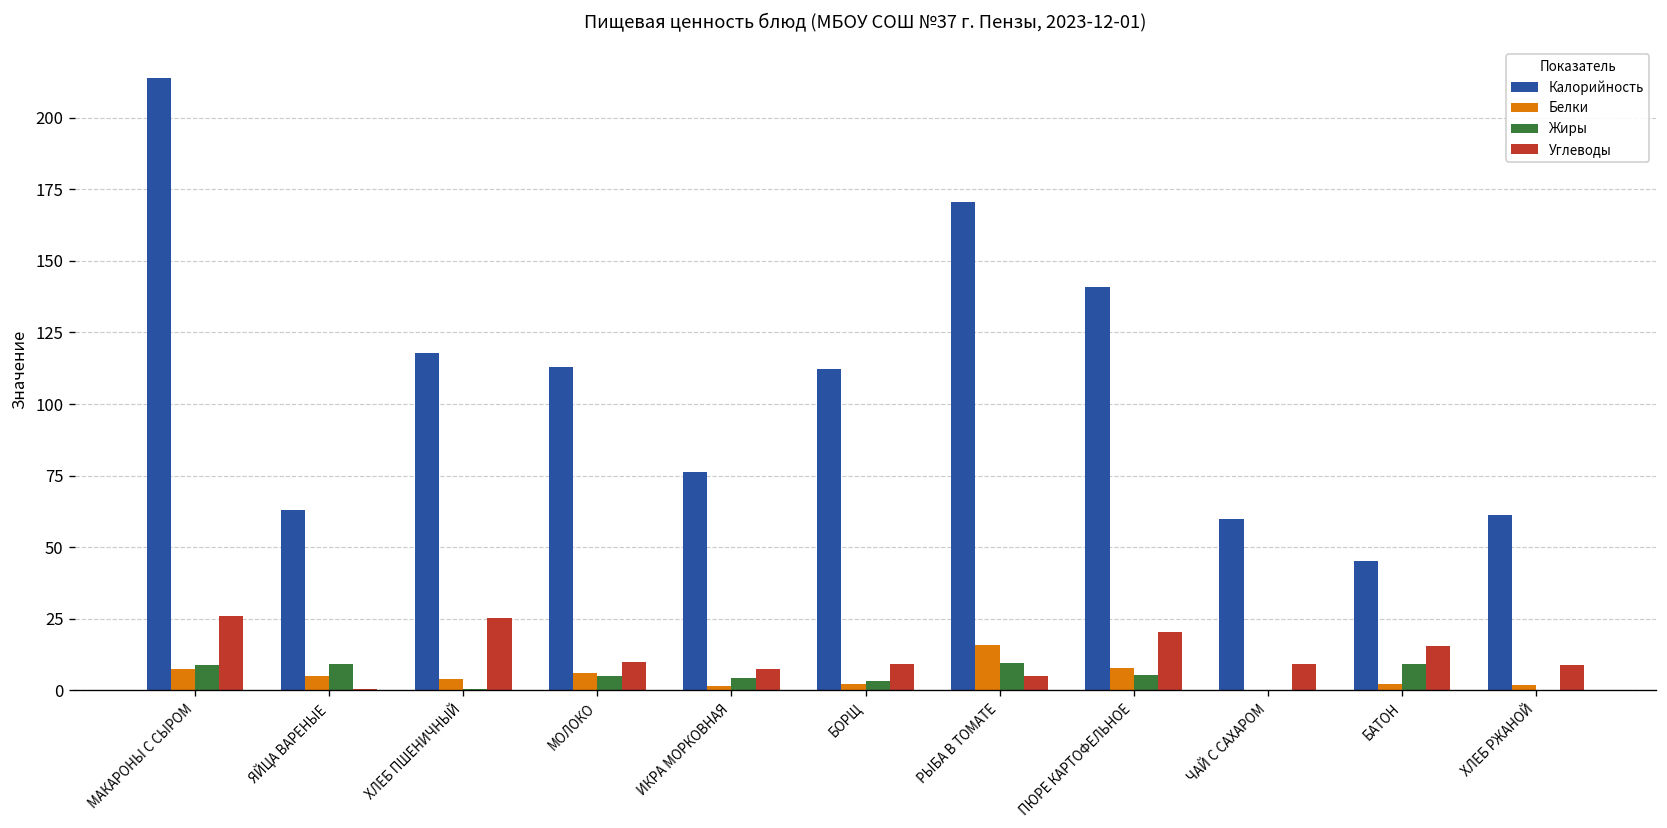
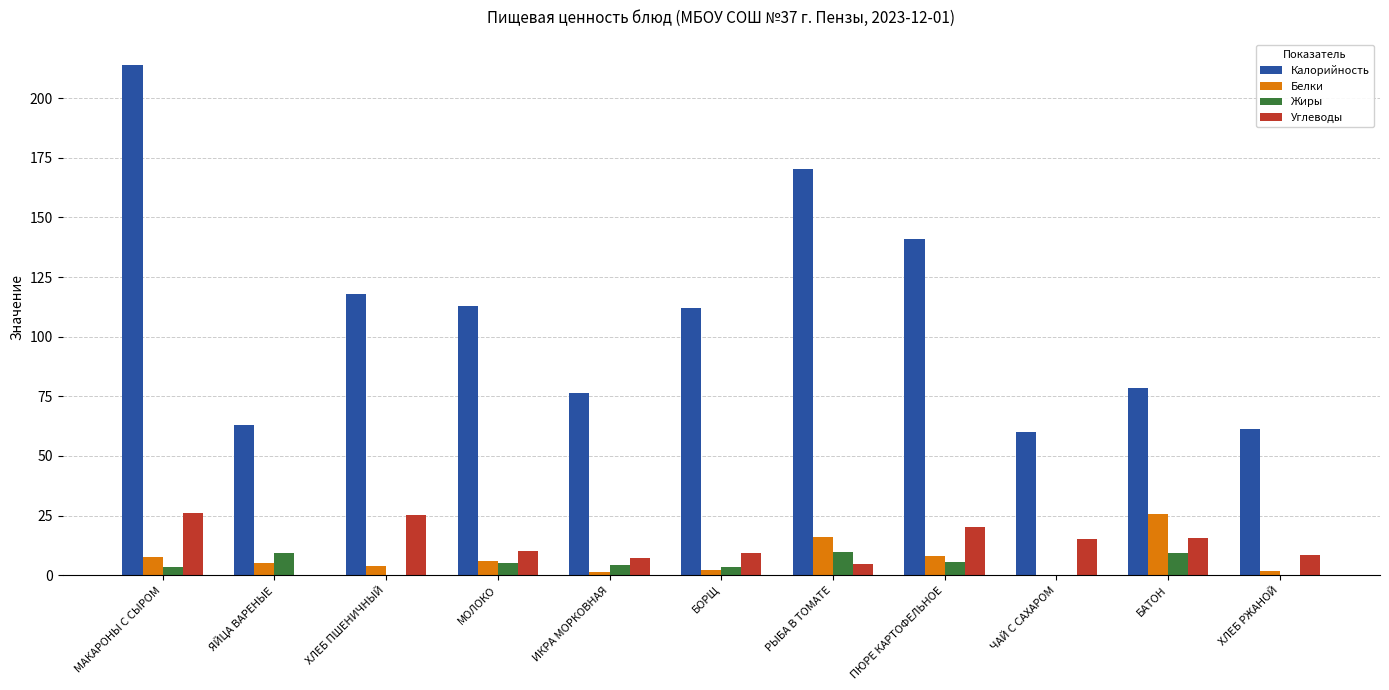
  {
    "Калорийность": {
      "МАКАРОНЫ С СЫРОМ": 214,
      "ЯЙЦА ВАРЕНЫЕ": 63,
      "ХЛЕБ ПШЕНИЧНЫЙ": 118,
      "МОЛОКО": 113,
      "ИКРА МОРКОВНАЯ": 76,
      "БОРЩ": 112,
      "РЫБА В ТОМАТЕ": 171,
      "ПЮРЕ КАРТОФЕЛЬНОЕ": 141,
      "ЧАЙ С САХАРОМ": 60,
-     "БАТОН": 45,
+     "БАТОН": 79,
      "ХЛЕБ РЖАНОЙ": 61
    },
    "Белки": {
      "МАКАРОНЫ С СЫРОМ": 7,
      "ЯЙЦА ВАРЕНЫЕ": 5,
      "ХЛЕБ ПШЕНИЧНЫЙ": 4,
      "МОЛОКО": 6,
      "ИКРА МОРКОВНАЯ": 1,
      "БОРЩ": 2,
      "РЫБА В ТОМАТЕ": 16,
      "ПЮРЕ КАРТОФЕЛЬНОЕ": 8,
-     "БАТОН": 2,
+     "БАТОН": 26,
      "ХЛЕБ РЖАНОЙ": 2
    },
    "Жиры": {
-     "МАКАРОНЫ С СЫРОМ": 9,
+     "МАКАРОНЫ С СЫРОМ": 3,
      "ЯЙЦА ВАРЕНЫЕ": 9,
      "МОЛОКО": 5,
      "ИКРА МОРКОВНАЯ": 4,
      "БОРЩ": 3,
      "РЫБА В ТОМАТЕ": 10,
      "ПЮРЕ КАРТОФЕЛЬНОЕ": 5,
      "БАТОН": 9
    },
    "Углеводы": {
      "МАКАРОНЫ С СЫРОМ": 26,
      "ХЛЕБ ПШЕНИЧНЫЙ": 25,
      "МОЛОКО": 10,
      "ИКРА МОРКОВНАЯ": 7,
      "БОРЩ": 9,
      "РЫБА В ТОМАТЕ": 5,
      "ПЮРЕ КАРТОФЕЛЬНОЕ": 20,
-     "ЧАЙ С САХАРОМ": 9,
+     "ЧАЙ С САХАРОМ": 15,
      "БАТОН": 15,
      "ХЛЕБ РЖАНОЙ": 9
    }
  }
